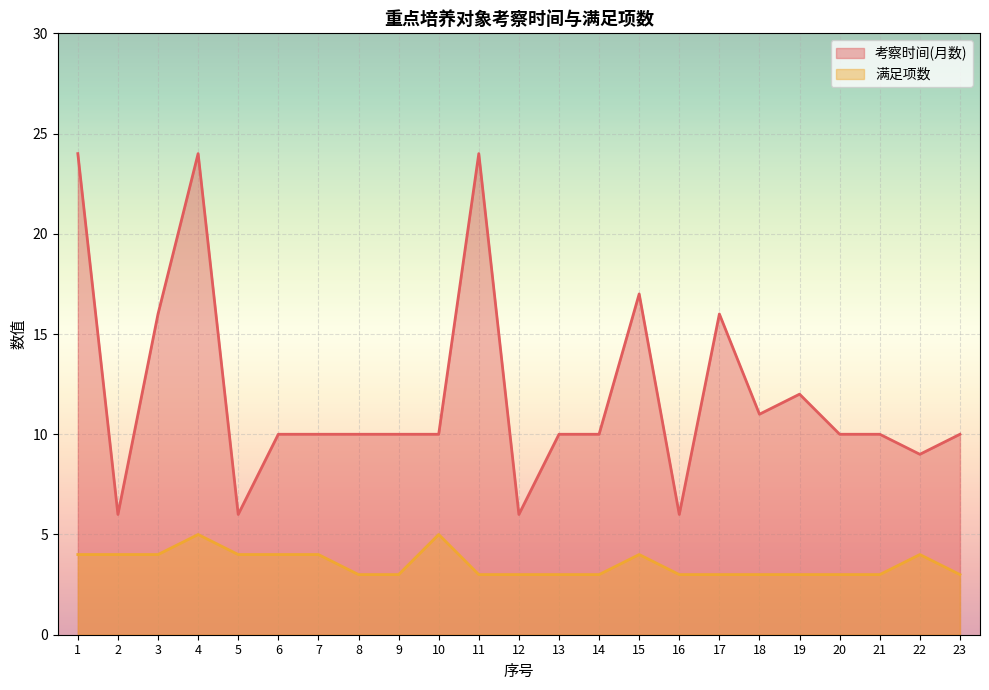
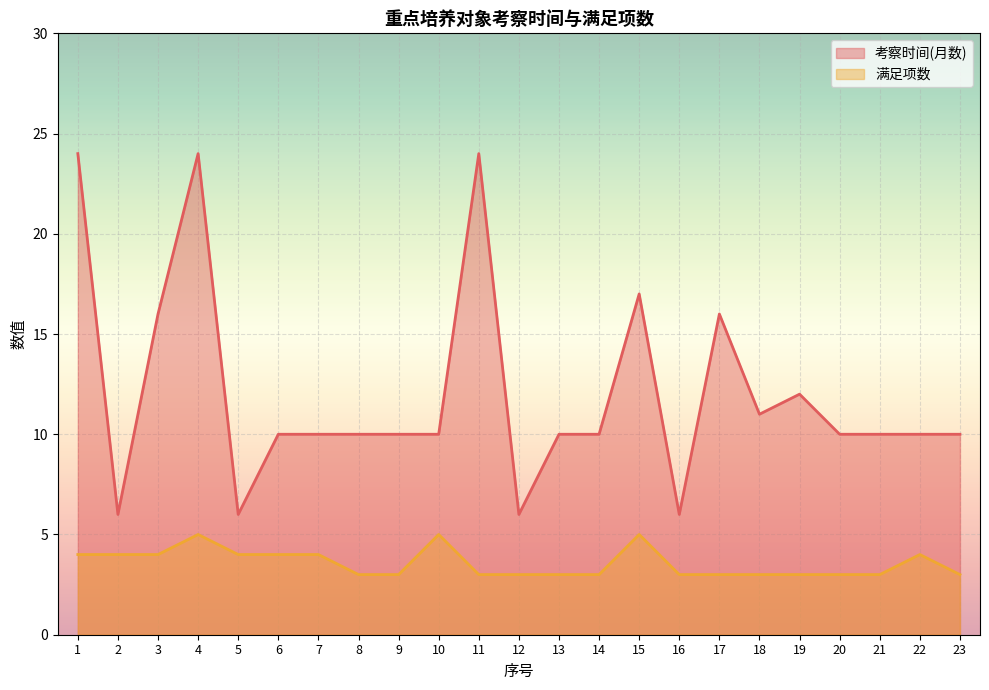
  {
    "考察时间(月数)": {
      "1": 24,
      "2": 6,
      "3": 16,
      "4": 24,
      "5": 6,
      "6": 10,
      "7": 10,
      "8": 10,
      "9": 10,
      "10": 10,
      "11": 24,
      "12": 6,
      "13": 10,
      "14": 10,
      "15": 17,
      "16": 6,
      "17": 16,
      "18": 11,
      "19": 12,
      "20": 10,
      "21": 10,
-     "22": 9,
+     "22": 10,
      "23": 10
    },
    "满足项数": {
      "1": 4,
      "2": 4,
      "3": 4,
      "4": 5,
      "5": 4,
      "6": 4,
      "7": 4,
      "8": 3,
      "9": 3,
      "10": 5,
      "11": 3,
      "12": 3,
      "13": 3,
      "14": 3,
-     "15": 4,
+     "15": 5,
      "16": 3,
      "17": 3,
      "18": 3,
      "19": 3,
      "20": 3,
      "21": 3,
      "22": 4,
      "23": 3
    }
  }
